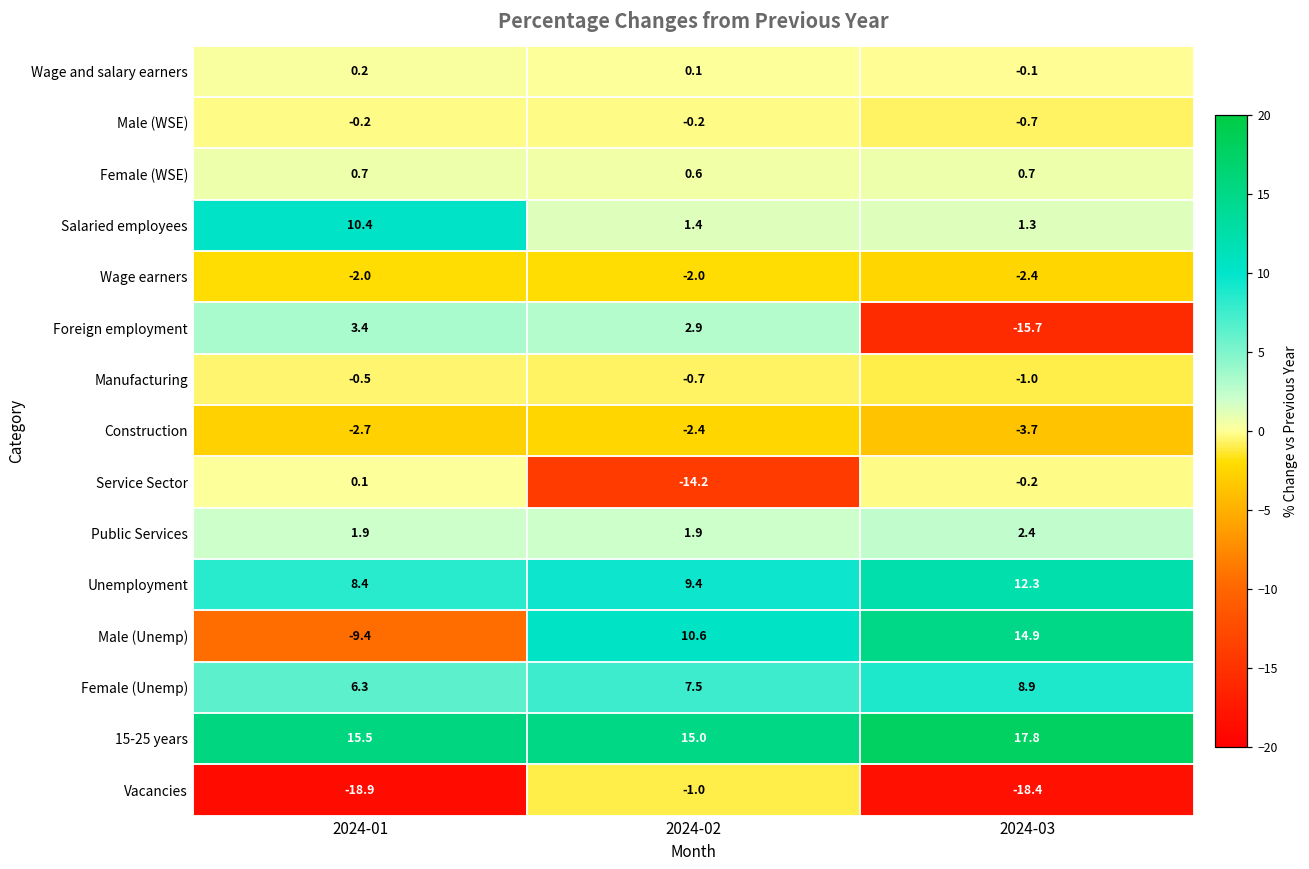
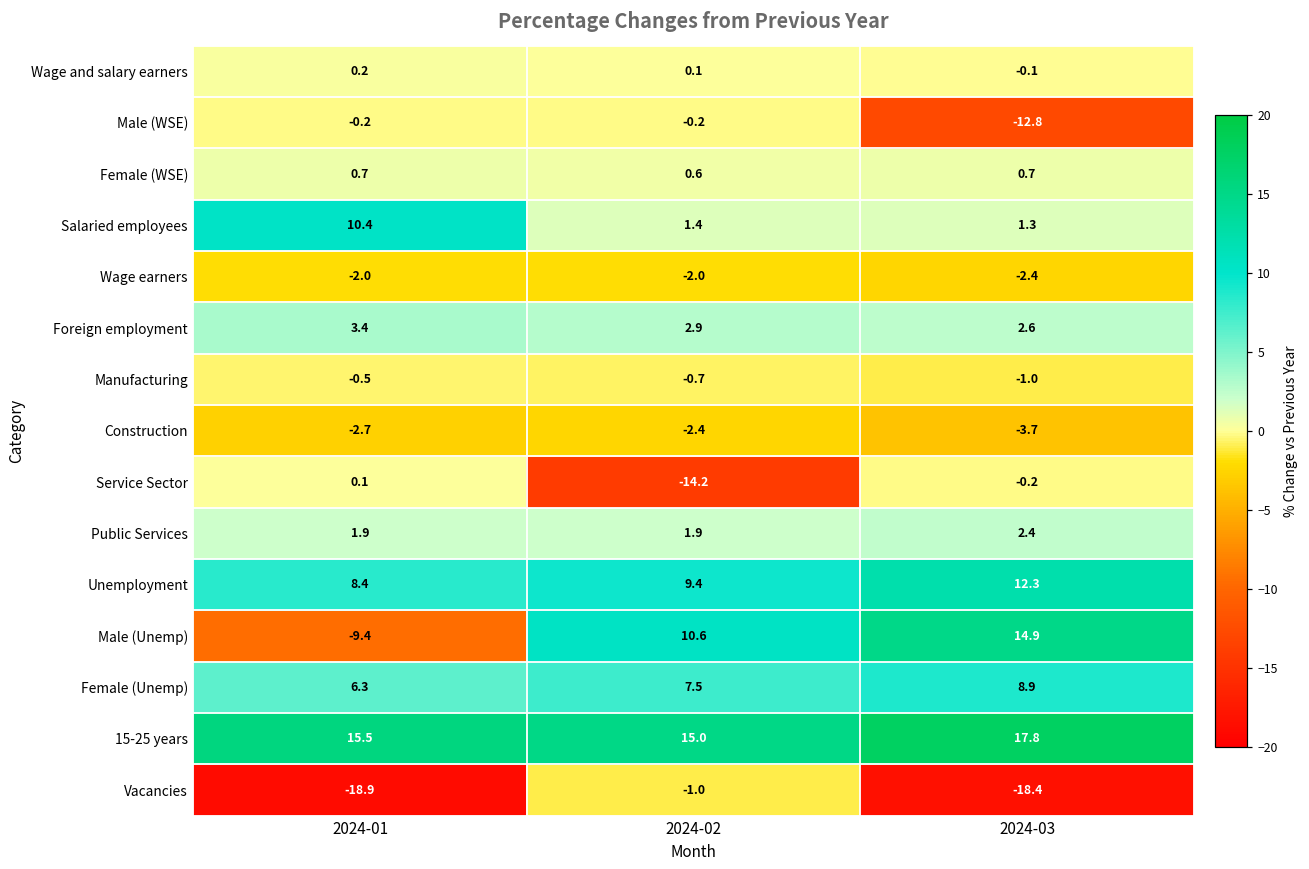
  {
    "Wage and salary earners": {
      "2024-01": 0.2,
      "2024-02": 0.1,
      "2024-03": -0.1
    },
    "Male (WSE)": {
      "2024-01": -0.2,
      "2024-02": -0.2,
-     "2024-03": -0.7
+     "2024-03": -12.8
    },
    "Female (WSE)": {
      "2024-01": 0.7,
      "2024-02": 0.6,
      "2024-03": 0.7
    },
    "Salaried employees": {
      "2024-01": 10.4,
      "2024-02": 1.4,
      "2024-03": 1.3
    },
    "Wage earners": {
      "2024-01": -2.0,
      "2024-02": -2.0,
      "2024-03": -2.4
    },
    "Foreign employment": {
      "2024-01": 3.4,
      "2024-02": 2.9,
-     "2024-03": -15.7
+     "2024-03": 2.6
    },
    "Manufacturing": {
      "2024-01": -0.5,
      "2024-02": -0.7,
      "2024-03": -1.0
    },
    "Construction": {
      "2024-01": -2.7,
      "2024-02": -2.4,
      "2024-03": -3.7
    },
    "Service Sector": {
      "2024-01": 0.1,
      "2024-02": -14.2,
      "2024-03": -0.2
    },
    "Public Services": {
      "2024-01": 1.9,
      "2024-02": 1.9,
      "2024-03": 2.4
    },
    "Unemployment": {
      "2024-01": 8.4,
      "2024-02": 9.4,
      "2024-03": 12.3
    },
    "Male (Unemp)": {
      "2024-01": -9.4,
      "2024-02": 10.6,
      "2024-03": 14.9
    },
    "Female (Unemp)": {
      "2024-01": 6.3,
      "2024-02": 7.5,
      "2024-03": 8.9
    },
    "15-25 years": {
      "2024-01": 15.5,
      "2024-02": 15.0,
      "2024-03": 17.8
    },
    "Vacancies": {
      "2024-01": -18.9,
      "2024-02": -1.0,
      "2024-03": -18.4
    }
  }
